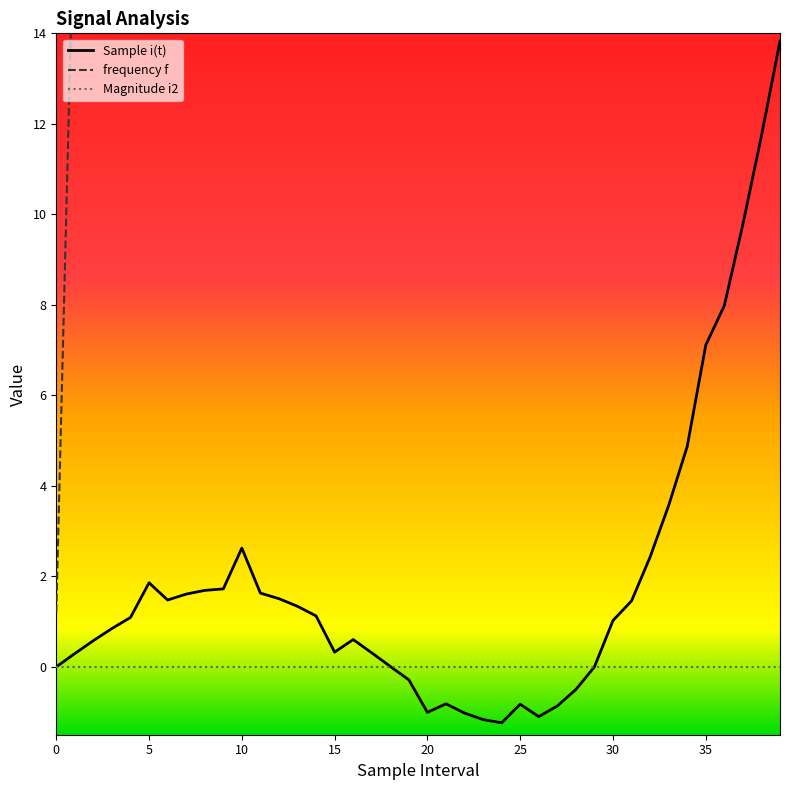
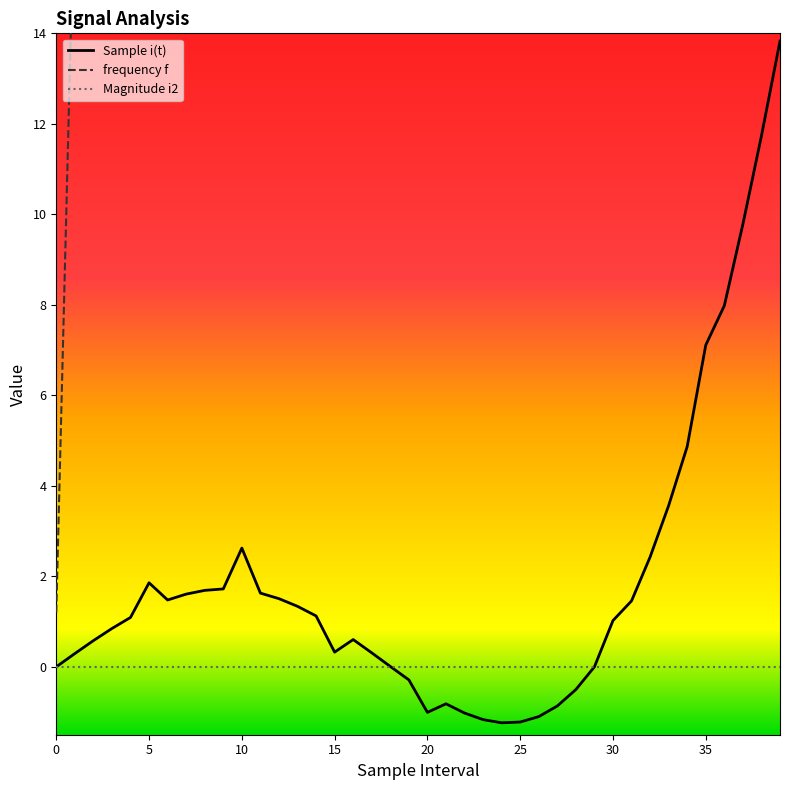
  {
    "Sample i(t)": {
      "5": 1.9,
      "10": 2.6,
      "15": 0.3,
      "20": -1.0,
-     "25": -0.8,
+     "25": -1.2,
      "30": 1.0,
      "35": 7.1
    },
    "frequency f": {
      "0": 1.2
    },
    "Magnitude i2": {
      "5": 0.0,
      "10": 0.0,
      "15": 0.0,
      "20": 0.0,
      "25": 0.0,
      "30": 0.0,
      "35": 0.0
    }
  }
